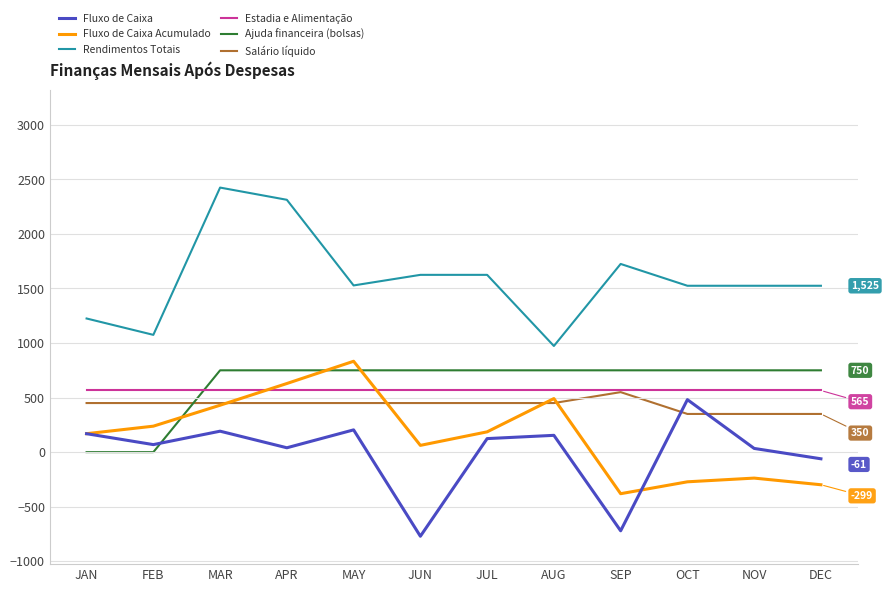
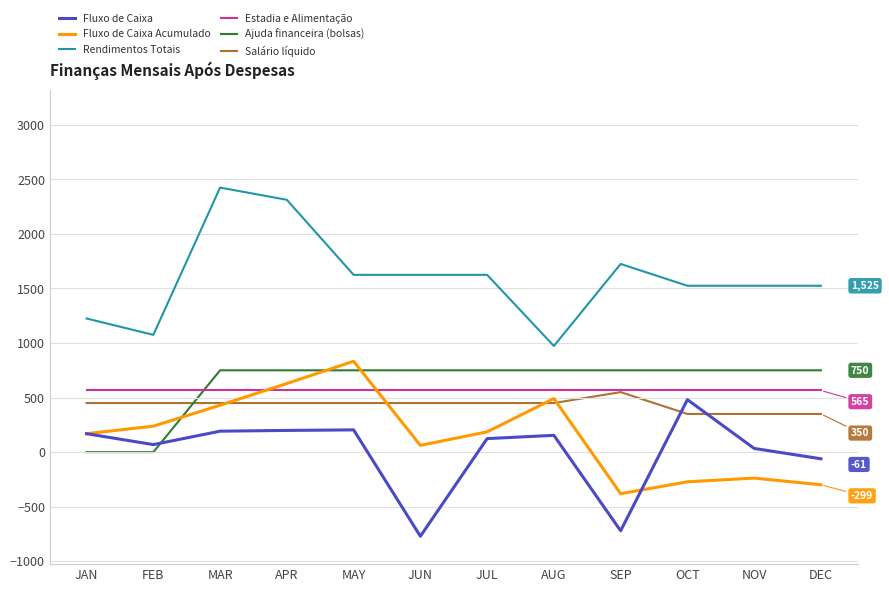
  {
    "Fluxo de Caixa": {
      "FEB": 70,
      "MAR": 190,
-     "APR": 40,
+     "APR": 200,
      "MAY": 200,
      "JUN": -770,
      "JUL": 120,
      "AUG": 150,
      "SEP": -720,
      "OCT": 480,
      "NOV": 30
    },
    "Fluxo de Caixa Acumulado": {
      "FEB": 240,
      "APR": 630,
      "MAY": 830,
      "JUN": 60,
      "JUL": 190,
      "AUG": 490,
      "SEP": -380,
      "OCT": -270,
      "NOV": -240,
      "DEC": -300
    },
    "Rendimentos Totais": {
      "JAN": 1230,
      "FEB": 1080,
      "MAR": 2430,
      "APR": 2310,
-     "MAY": 1530,
+     "MAY": 1630,
      "JUN": 1630,
      "JUL": 1630,
      "AUG": 970,
      "SEP": 1730,
      "OCT": 1530,
      "NOV": 1530,
      "DEC": 1530
    },
    "Estadia e Alimentação": {
      "JAN": 570,
      "FEB": 570,
      "MAR": 570,
      "APR": 570,
      "MAY": 570,
      "JUN": 570,
      "JUL": 570,
      "AUG": 570,
      "OCT": 570,
      "NOV": 570,
      "DEC": 570
    },
    "Ajuda financeira (bolsas)": {
      "JAN": 0,
      "FEB": 0,
      "MAR": 750,
      "APR": 750,
      "MAY": 750,
      "JUN": 750,
      "JUL": 750,
      "AUG": 750,
      "SEP": 750,
      "OCT": 750,
      "NOV": 750
    },
    "Salário líquido": {
      "JAN": 450,
      "FEB": 450,
      "APR": 450,
      "MAY": 450,
      "JUN": 450,
      "JUL": 450,
      "AUG": 450,
      "OCT": 350,
      "NOV": 350,
      "DEC": 350
    }
  }
